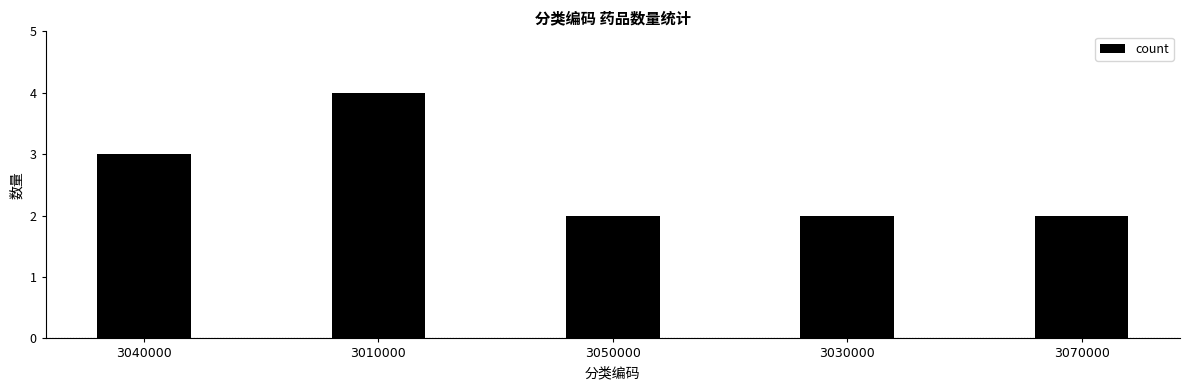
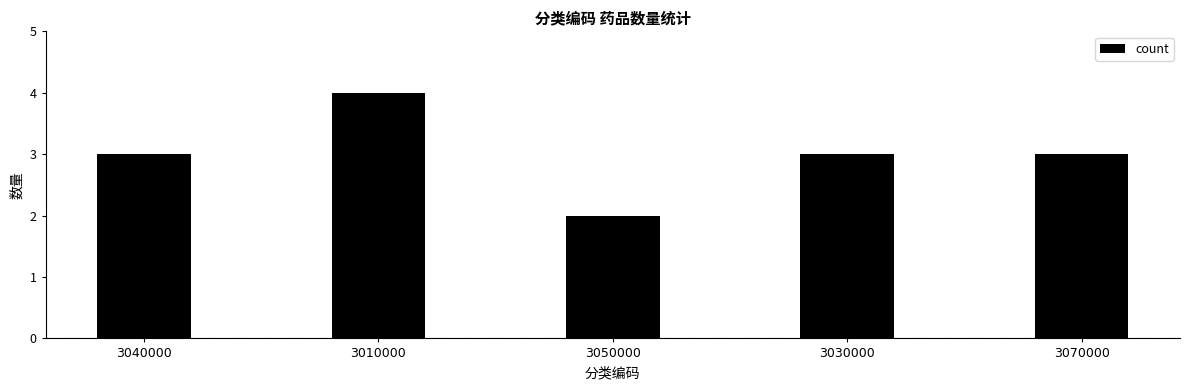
  {
    "3040000": 3,
    "3010000": 4,
    "3050000": 2,
-   "3030000": 2,
-   "3070000": 2
+   "3030000": 3,
+   "3070000": 3
  }
